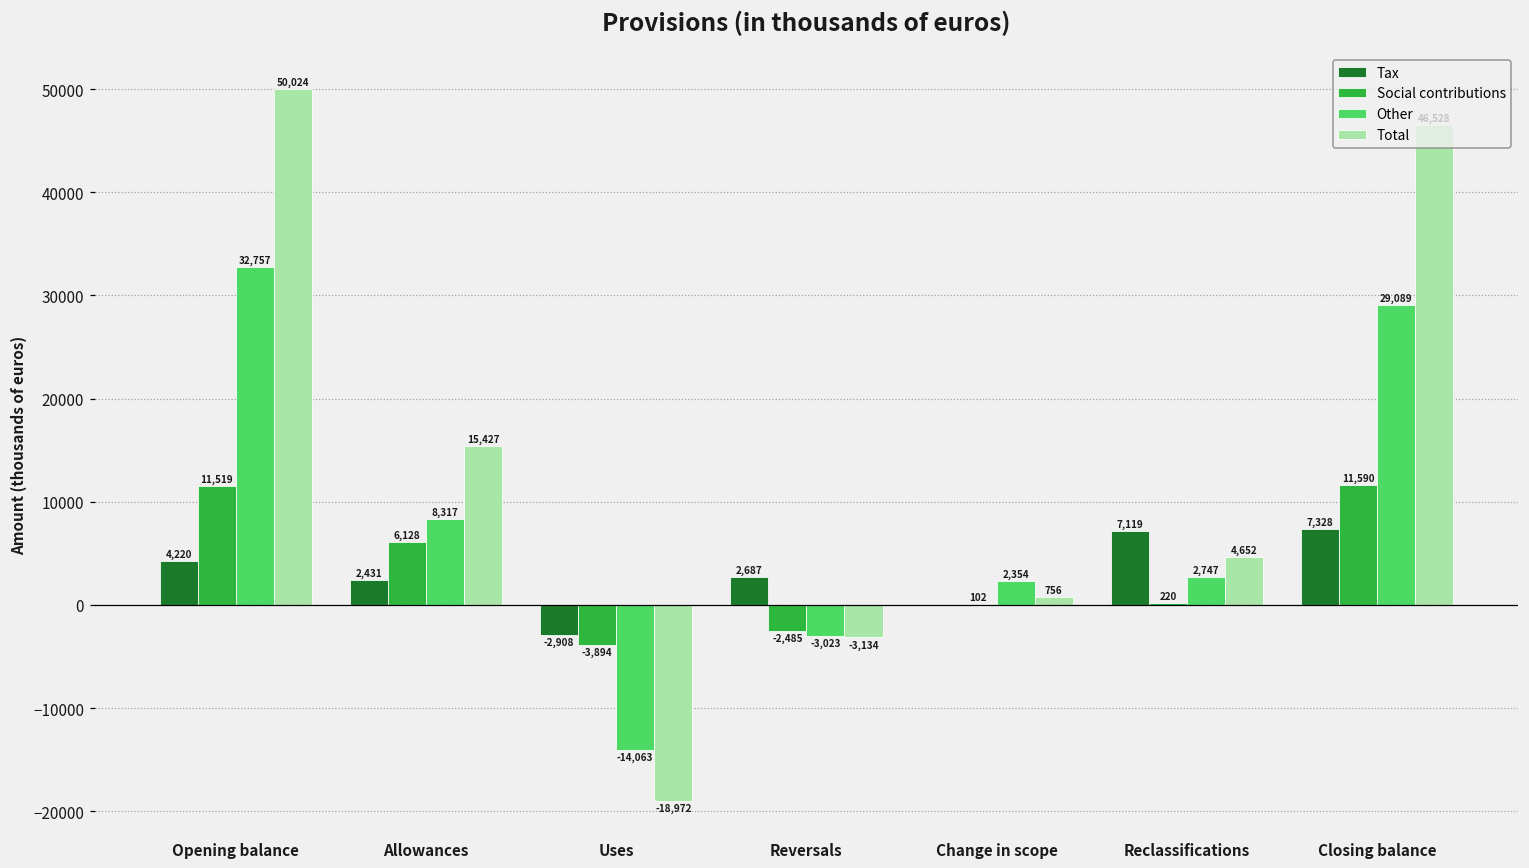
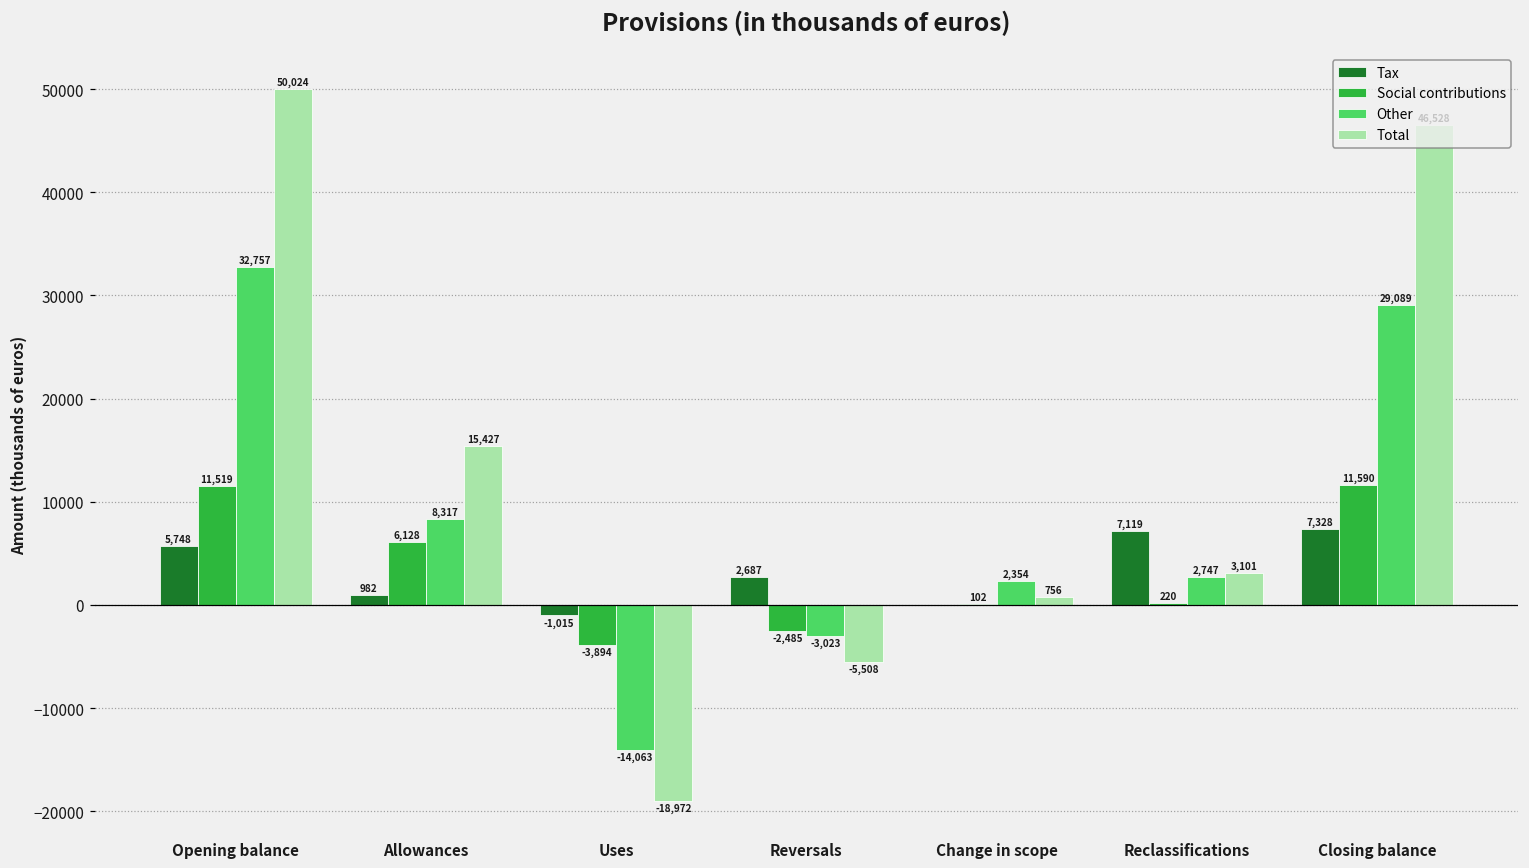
  {
    "Tax": {
-     "Opening balance": "4,220",
-     "Allowances": "2,431",
-     "Uses": "-2,908",
+     "Opening balance": "5,748",
+     "Allowances": "982",
+     "Uses": "-1,015",
      "Reversals": "2,687",
      "Reclassifications": "7,119",
      "Closing balance": "7,328"
    },
    "Total": {
      "Opening balance": "50,024",
      "Allowances": "15,427",
      "Uses": "-18,972",
-     "Reversals": "-3,134",
+     "Reversals": "-5,508",
      "Change in scope": "756",
-     "Reclassifications": "4,652"
+     "Reclassifications": "3,101"
    }
  }
